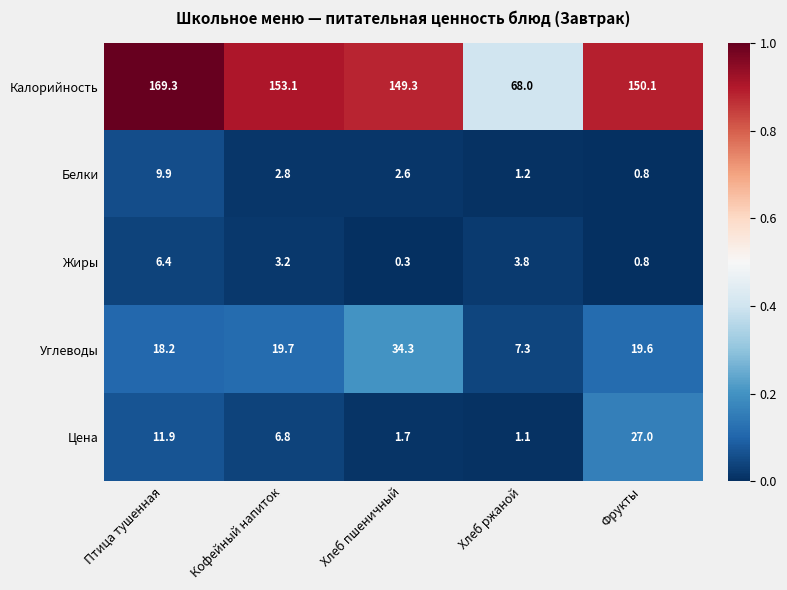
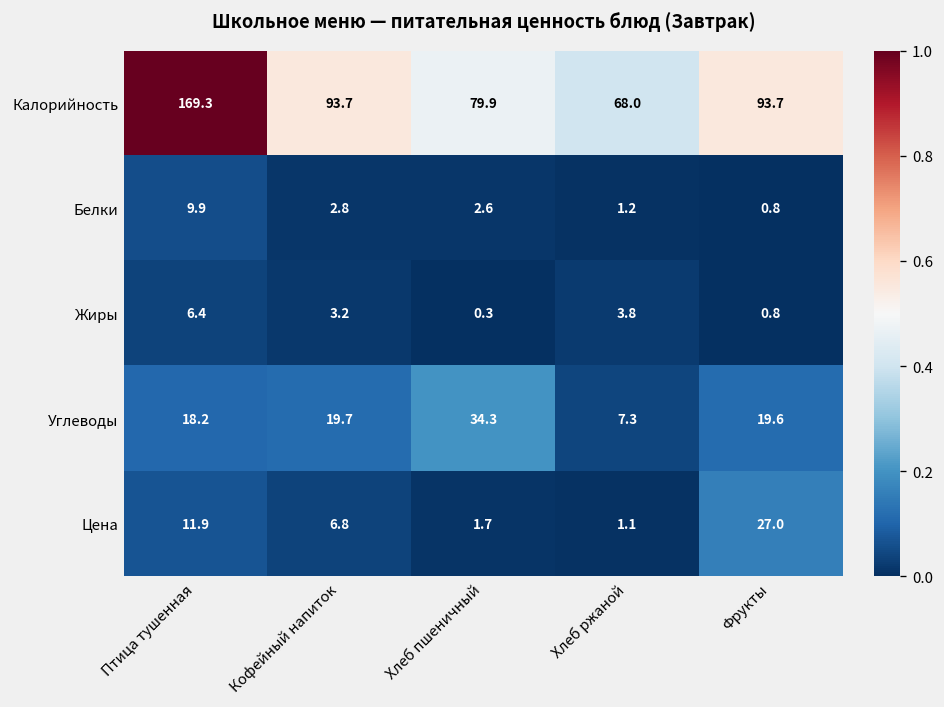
  {
    "Калорийность": {
      "Птица тушенная": 169.3,
-     "Кофейный напиток": 153.1,
-     "Хлеб пшеничный": 149.3,
+     "Кофейный напиток": 93.7,
+     "Хлеб пшеничный": 79.9,
      "Хлеб ржаной": 68.0,
-     "Фрукты": 150.1
+     "Фрукты": 93.7
    },
    "Белки": {
      "Птица тушенная": 9.9,
      "Кофейный напиток": 2.8,
      "Хлеб пшеничный": 2.6,
      "Хлеб ржаной": 1.2,
      "Фрукты": 0.8
    },
    "Жиры": {
      "Птица тушенная": 6.4,
      "Кофейный напиток": 3.2,
      "Хлеб пшеничный": 0.3,
      "Хлеб ржаной": 3.8,
      "Фрукты": 0.8
    },
    "Углеводы": {
      "Птица тушенная": 18.2,
      "Кофейный напиток": 19.7,
      "Хлеб пшеничный": 34.3,
      "Хлеб ржаной": 7.3,
      "Фрукты": 19.6
    },
    "Цена": {
      "Птица тушенная": 11.9,
      "Кофейный напиток": 6.8,
      "Хлеб пшеничный": 1.7,
      "Хлеб ржаной": 1.1,
      "Фрукты": 27.0
    }
  }
